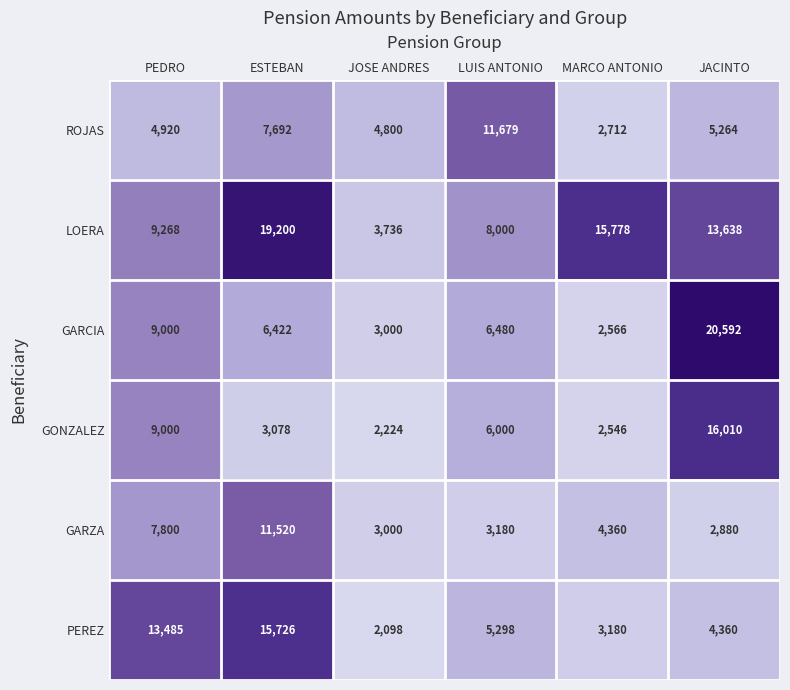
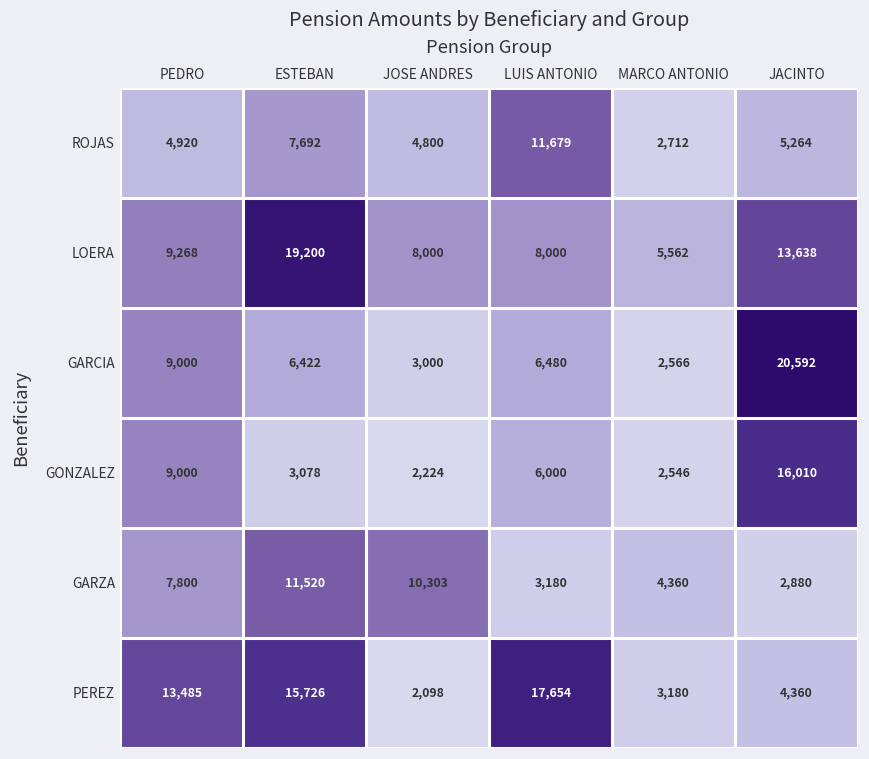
  {
    "ROJAS": {
      "PEDRO": "4,920",
      "ESTEBAN": "7,692",
      "JOSE ANDRES": "4,800",
      "LUIS ANTONIO": "11,679",
      "MARCO ANTONIO": "2,712",
      "JACINTO": "5,264"
    },
    "LOERA": {
      "PEDRO": "9,268",
      "ESTEBAN": "19,200",
-     "JOSE ANDRES": "3,736",
+     "JOSE ANDRES": "8,000",
      "LUIS ANTONIO": "8,000",
-     "MARCO ANTONIO": "15,778",
+     "MARCO ANTONIO": "5,562",
      "JACINTO": "13,638"
    },
    "GARCIA": {
      "PEDRO": "9,000",
      "ESTEBAN": "6,422",
      "JOSE ANDRES": "3,000",
      "LUIS ANTONIO": "6,480",
      "MARCO ANTONIO": "2,566",
      "JACINTO": "20,592"
    },
    "GONZALEZ": {
      "PEDRO": "9,000",
      "ESTEBAN": "3,078",
      "JOSE ANDRES": "2,224",
      "LUIS ANTONIO": "6,000",
      "MARCO ANTONIO": "2,546",
      "JACINTO": "16,010"
    },
    "GARZA": {
      "PEDRO": "7,800",
      "ESTEBAN": "11,520",
-     "JOSE ANDRES": "3,000",
+     "JOSE ANDRES": "10,303",
      "LUIS ANTONIO": "3,180",
      "MARCO ANTONIO": "4,360",
      "JACINTO": "2,880"
    },
    "PEREZ": {
      "PEDRO": "13,485",
      "ESTEBAN": "15,726",
      "JOSE ANDRES": "2,098",
-     "LUIS ANTONIO": "5,298",
+     "LUIS ANTONIO": "17,654",
      "MARCO ANTONIO": "3,180",
      "JACINTO": "4,360"
    }
  }
